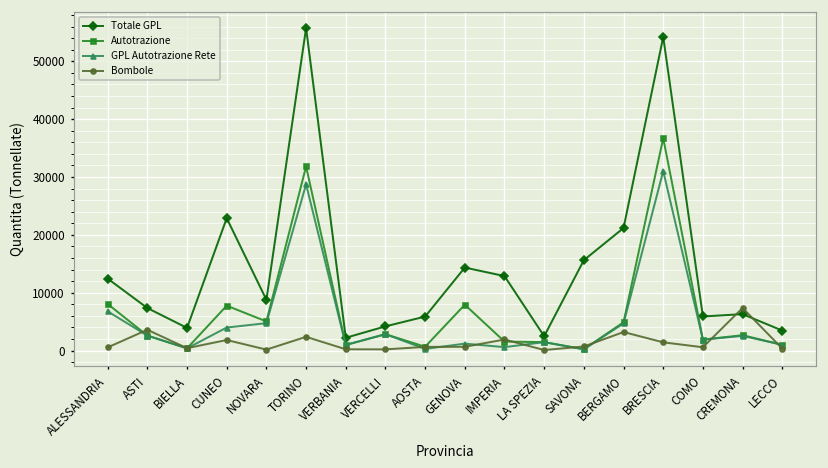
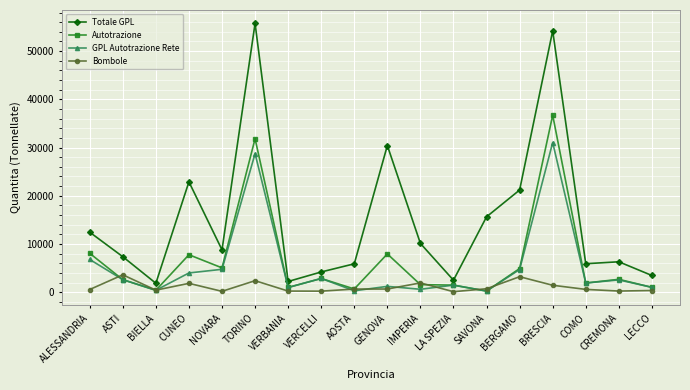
  {
    "Totale GPL": {
      "ALESSANDRIA": 12000,
      "ASTI": 7000,
-     "BIELLA": 4000,
+     "BIELLA": 2000,
      "CUNEO": 23000,
      "NOVARA": 9000,
      "TORINO": 56000,
      "VERBANIA": 2000,
      "VERCELLI": 4000,
      "AOSTA": 6000,
-     "GENOVA": 14000,
-     "IMPERIA": 13000,
+     "GENOVA": 30000,
+     "IMPERIA": 10000,
      "LA SPEZIA": 2000,
      "SAVONA": 16000,
      "BERGAMO": 21000,
      "BRESCIA": 54000,
      "COMO": 6000,
      "CREMONA": 6000,
      "LECCO": 3000
    },
    "Bombole": {
      "ALESSANDRIA": 1000,
      "ASTI": 4000,
      "CUNEO": 2000,
      "NOVARA": 0,
      "TORINO": 2000,
      "VERBANIA": 0,
      "VERCELLI": 0,
      "GENOVA": 1000,
      "LA SPEZIA": 0,
      "BERGAMO": 3000,
      "BRESCIA": 1000,
      "COMO": 1000,
-     "CREMONA": 7000,
+     "CREMONA": 0,
      "LECCO": 0
    }
  }
